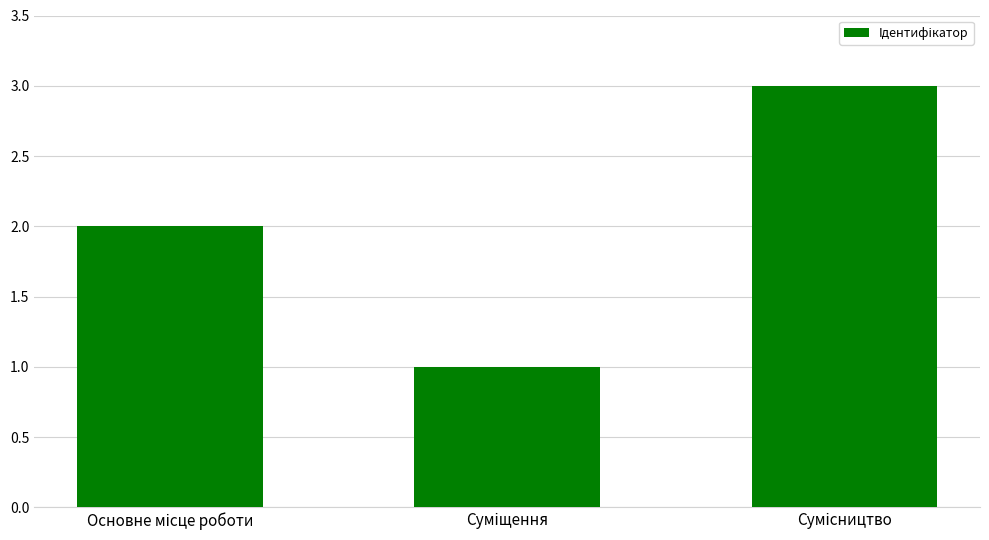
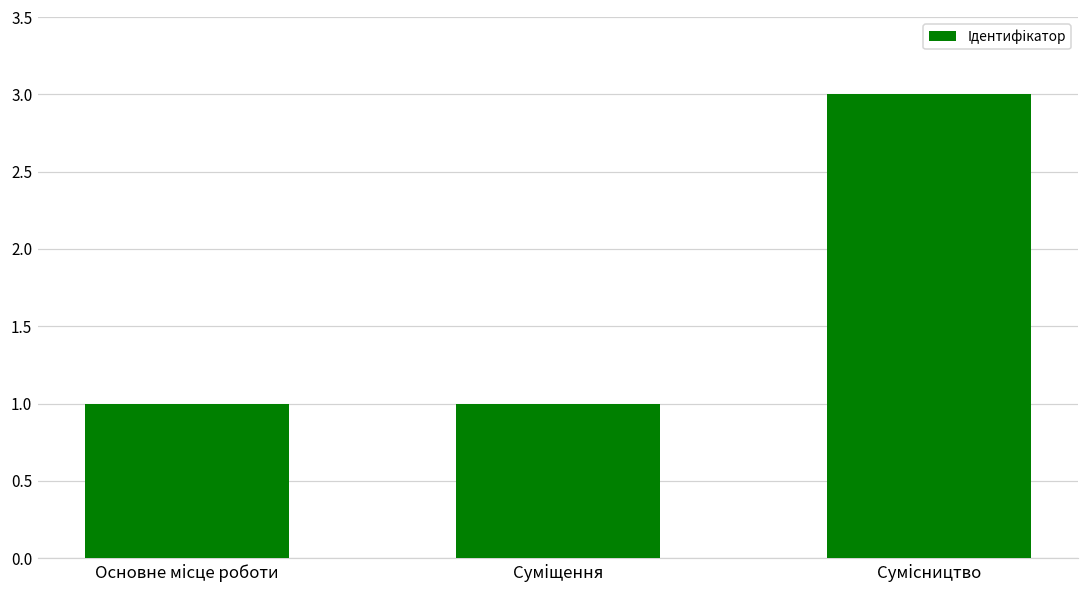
  {
-   "Основне місце роботи": 2,
+   "Основне місце роботи": 1,
    "Суміщення": 1,
    "Сумісництво": 3
  }
